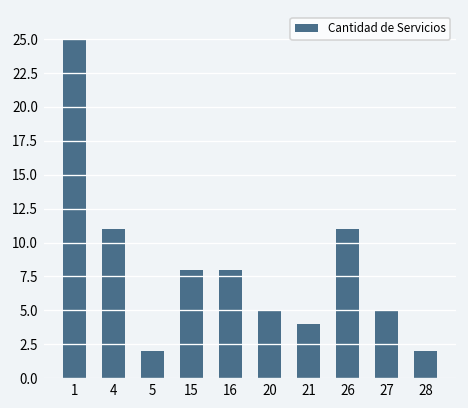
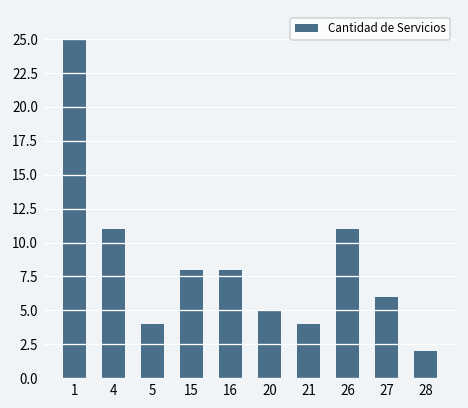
  {
    "1": 25,
    "4": 11,
-   "5": 2,
+   "5": 4,
    "15": 8,
    "16": 8,
    "20": 5,
    "21": 4,
    "26": 11,
-   "27": 5,
+   "27": 6,
    "28": 2
  }
